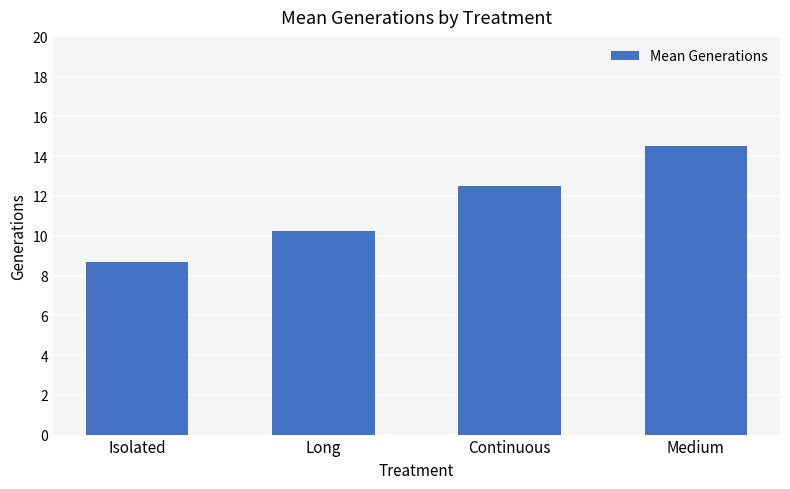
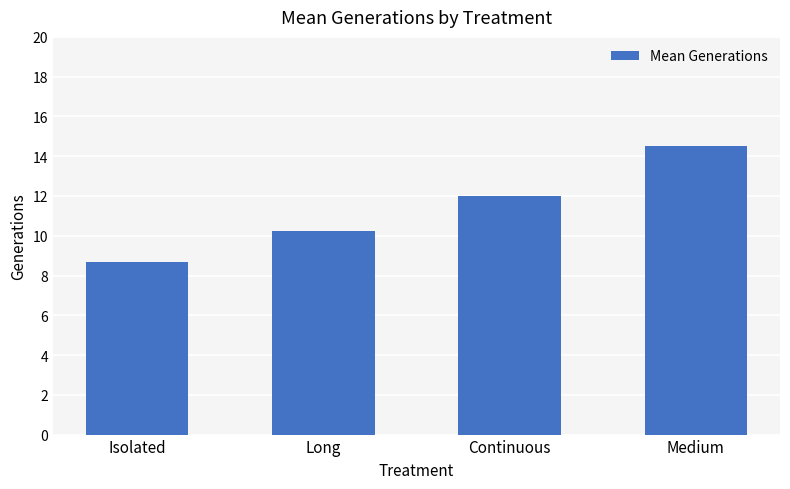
  {
    "Isolated": 8.7,
    "Long": 10.3,
-   "Continuous": 12.5,
+   "Continuous": 12.0,
    "Medium": 14.5
  }
